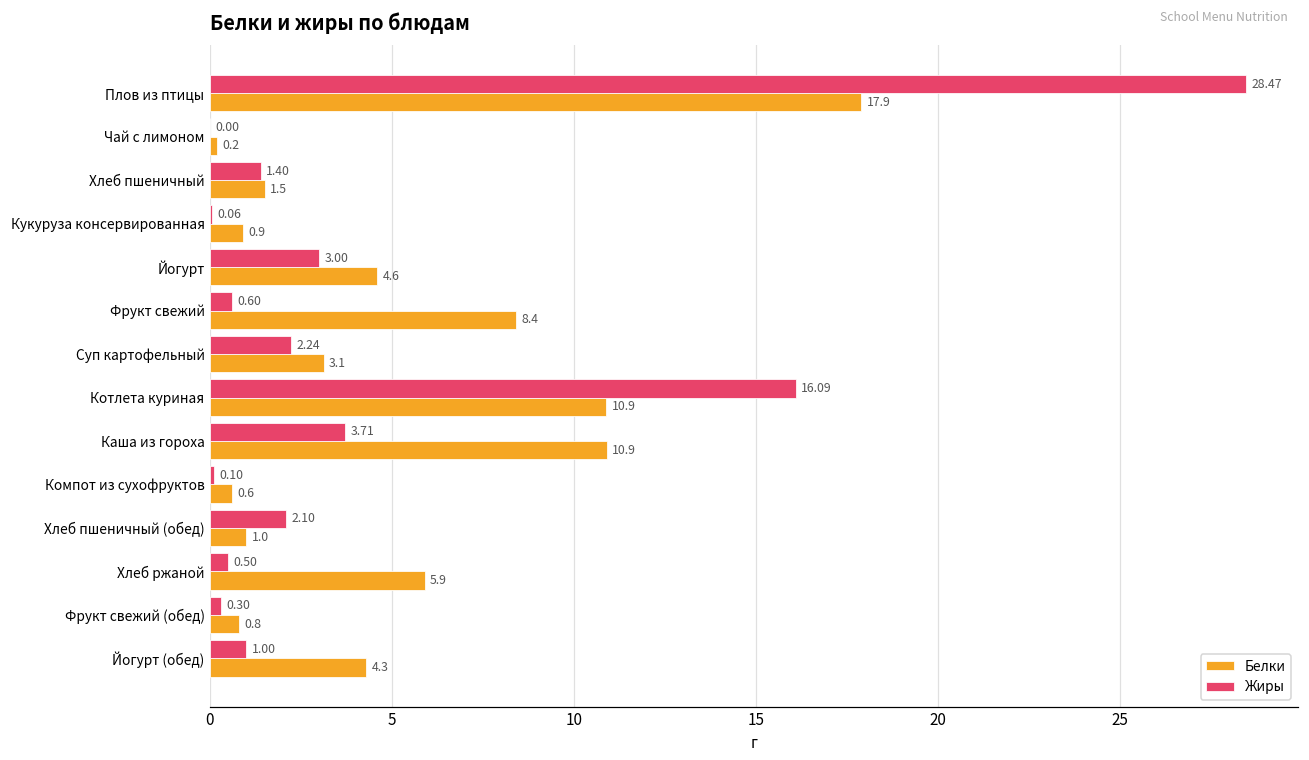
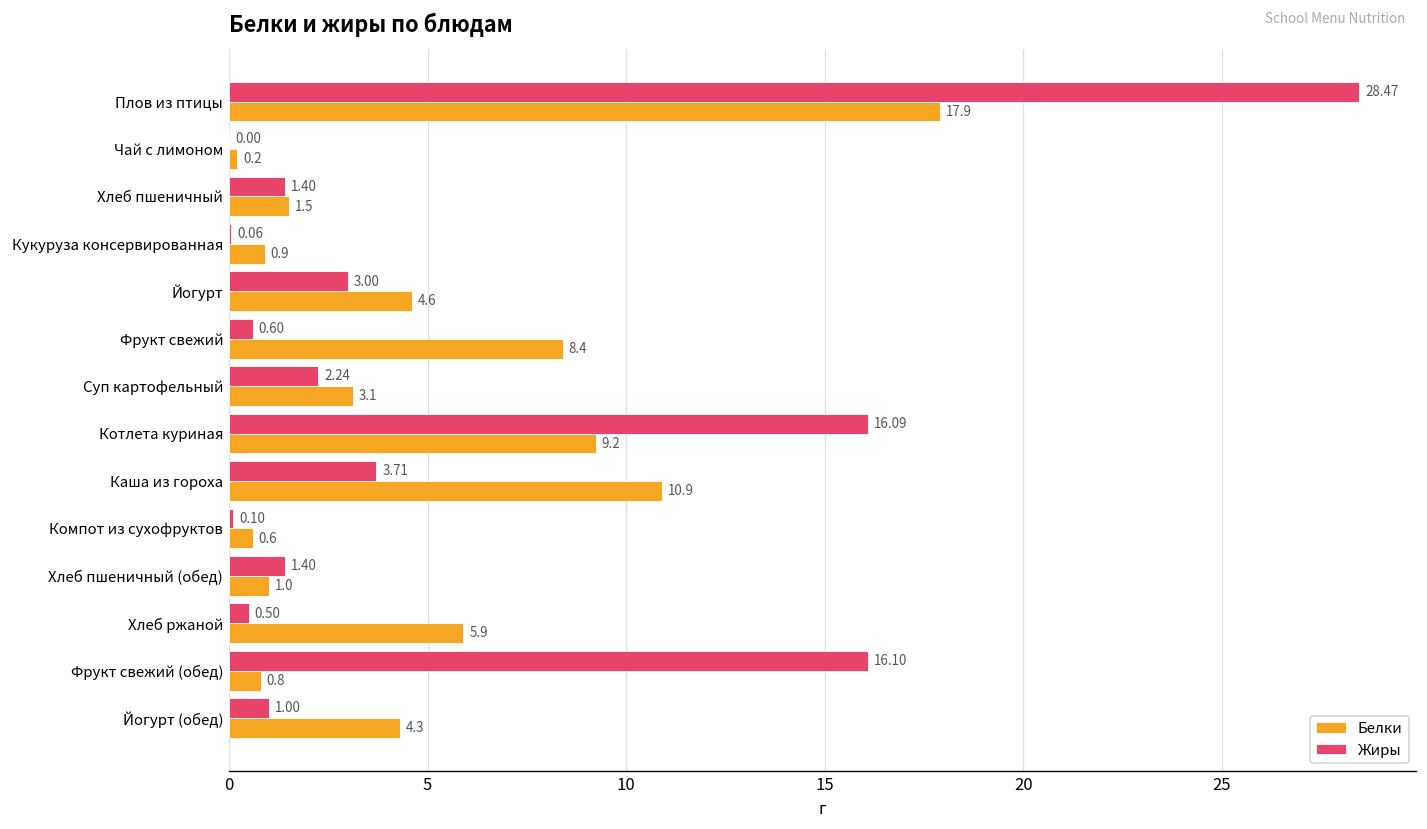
  {
    "Белки": {
      "Плов из птицы": 17.9,
      "Чай с лимоном": 0.2,
      "Хлеб пшеничный": 1.5,
      "Кукуруза консервированная": 0.9,
      "Йогурт": 4.6,
      "Фрукт свежий": 8.4,
      "Суп картофельный": 3.1,
-     "Котлета куриная": 10.9,
+     "Котлета куриная": 9.2,
      "Каша из гороха": 10.9,
      "Компот из сухофруктов": 0.6,
      "Хлеб пшеничный (обед)": 1.0,
      "Хлеб ржаной": 5.9,
      "Фрукт свежий (обед)": 0.8,
      "Йогурт (обед)": 4.3
    },
    "Жиры": {
      "Плов из птицы": 28.47,
      "Чай с лимоном": 0.00,
      "Хлеб пшеничный": 1.40,
      "Кукуруза консервированная": 0.06,
      "Йогурт": 3.00,
      "Фрукт свежий": 0.60,
      "Суп картофельный": 2.24,
      "Котлета куриная": 16.09,
      "Каша из гороха": 3.71,
      "Компот из сухофруктов": 0.10,
-     "Хлеб пшеничный (обед)": 2.10,
+     "Хлеб пшеничный (обед)": 1.40,
      "Хлеб ржаной": 0.50,
-     "Фрукт свежий (обед)": 0.30,
+     "Фрукт свежий (обед)": 16.10,
      "Йогурт (обед)": 1.00
    }
  }
